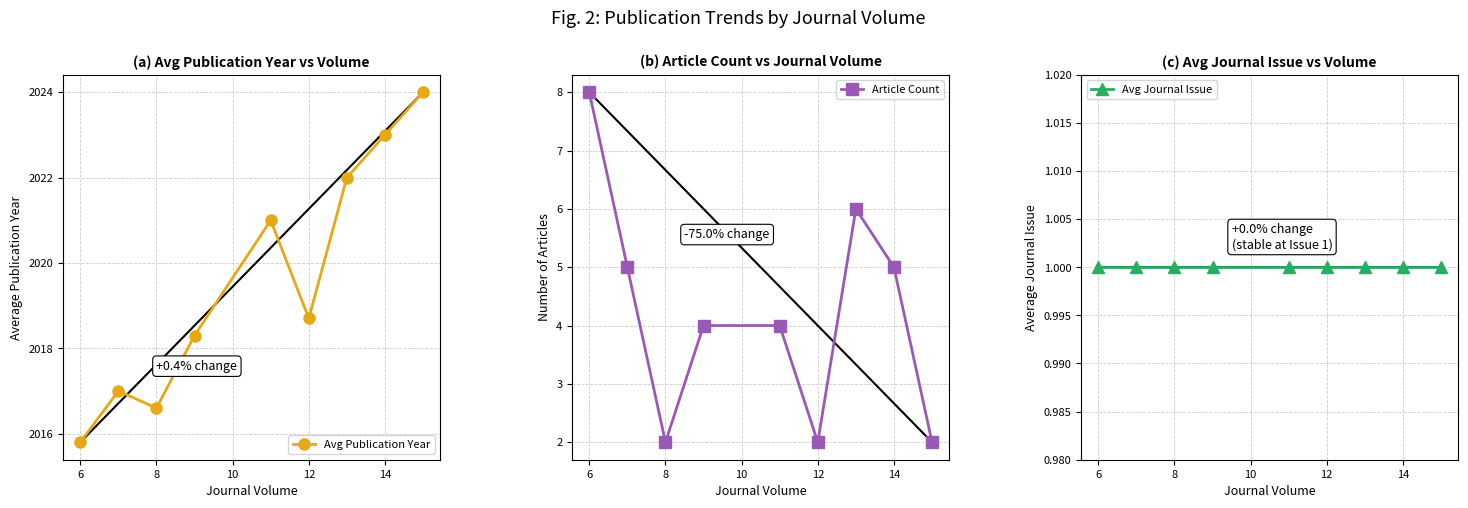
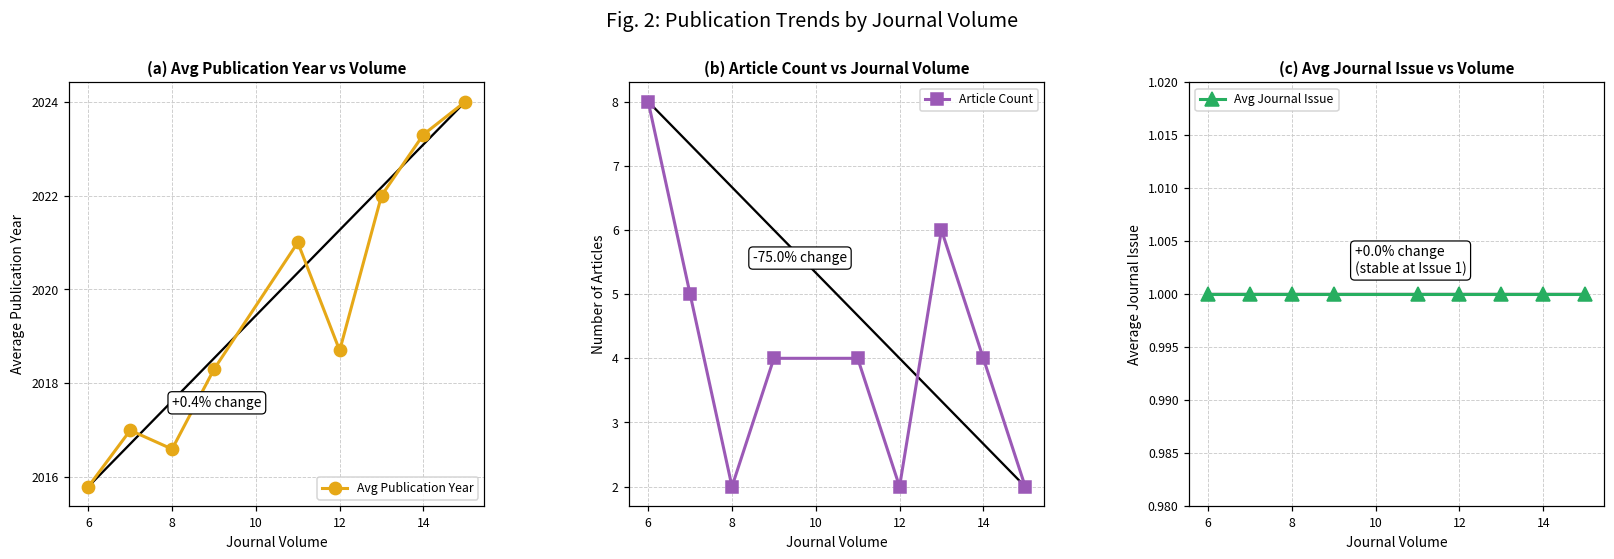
  {
    "(a) Avg Publication Year vs Volume": {
      "Avg Publication Year": {
        "8": 2016.6,
        "12": 2018.7,
-       "14": 2023.0
+       "14": 2023.3
      }
    },
    "(b) Article Count vs Journal Volume": {
      "Article Count": {
        "8": 2,
        "12": 2,
-       "14": 5
+       "14": 4
      }
    },
    "(c) Avg Journal Issue vs Volume": {
      "Avg Journal Issue": {
        "8": 1.000,
        "14": 1.000
      }
    }
  }
